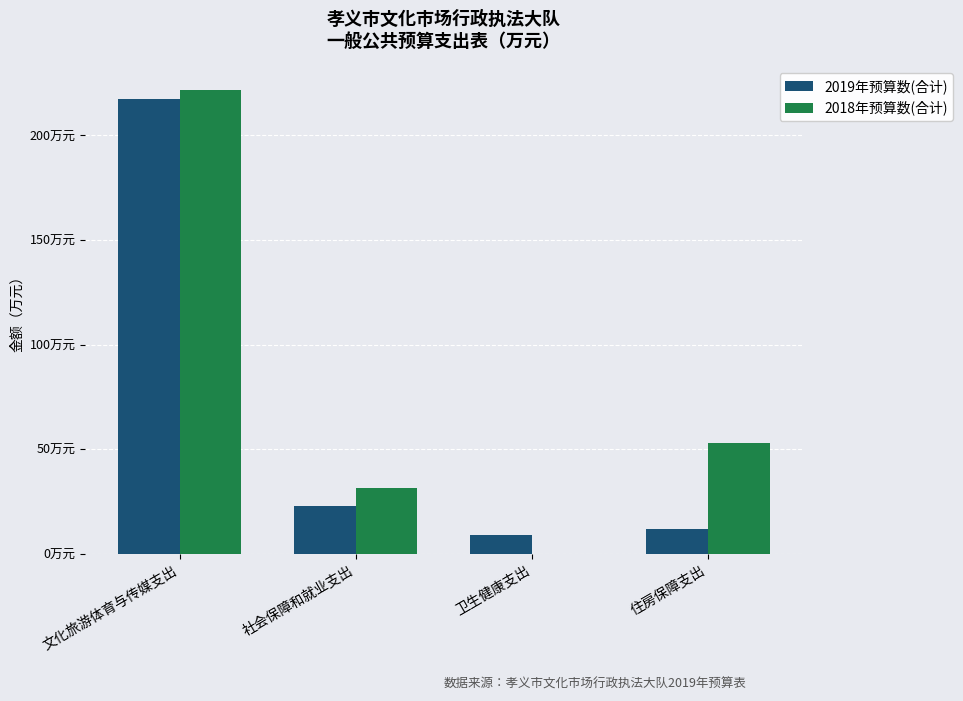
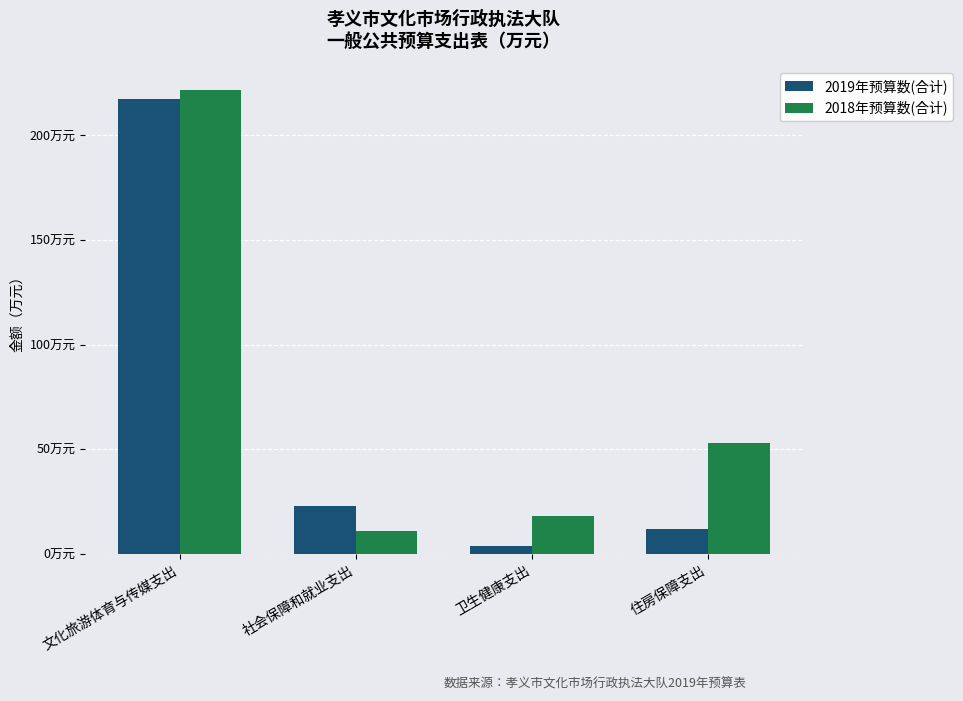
  {
    "2019年预算数(合计)": {
      "文化旅游体育与传媒支出": "218万元",
      "社会保障和就业支出": "23万元",
-     "卫生健康支出": "9万元",
+     "卫生健康支出": "4万元",
      "住房保障支出": "12万元"
    },
    "2018年预算数(合计)": {
      "文化旅游体育与传媒支出": "222万元",
-     "社会保障和就业支出": "32万元",
-     "卫生健康支出": "0万元",
+     "社会保障和就业支出": "11万元",
+     "卫生健康支出": "18万元",
      "住房保障支出": "53万元"
    }
  }
